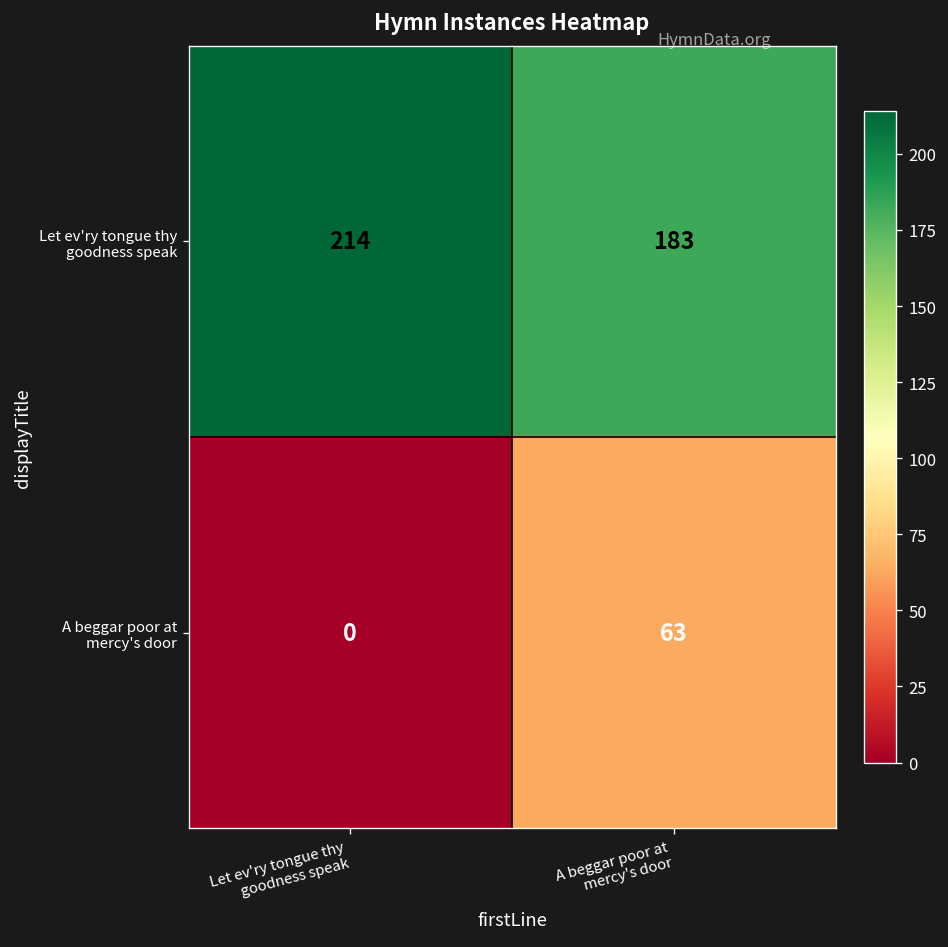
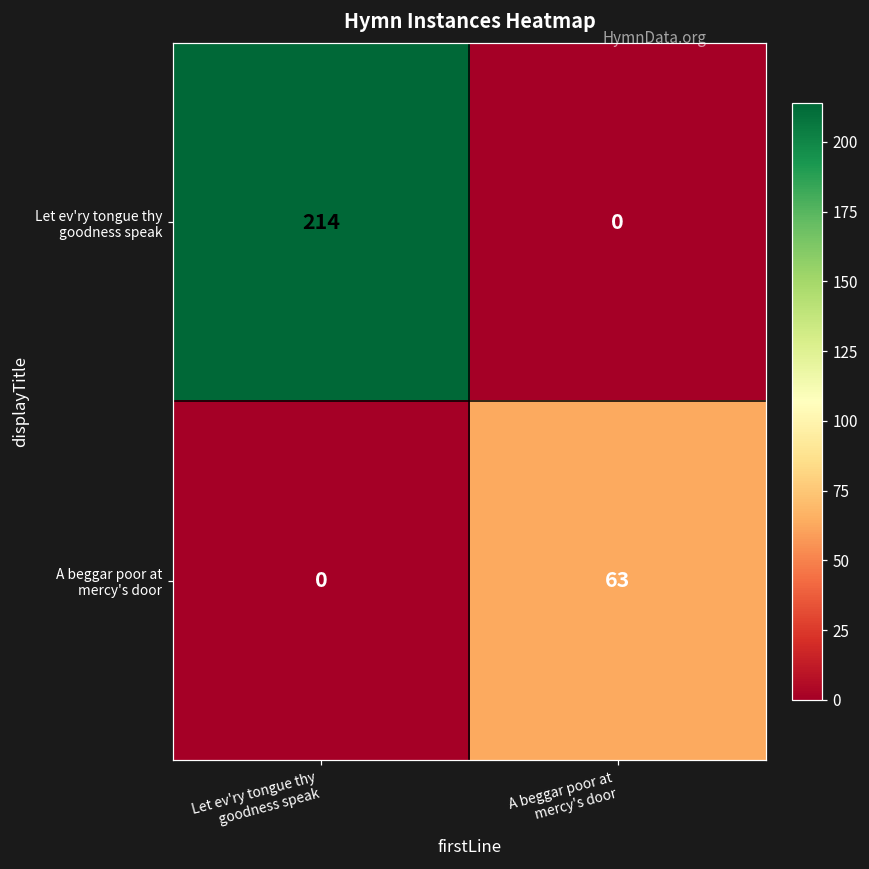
  {
    "Let ev'ry tongue thy goodness speak": {
      "Let ev'ry tongue thy goodness speak": 214,
-     "A beggar poor at mercy's door": 183
+     "A beggar poor at mercy's door": 0
    },
    "A beggar poor at mercy's door": {
      "Let ev'ry tongue thy goodness speak": 0,
      "A beggar poor at mercy's door": 63
    }
  }
